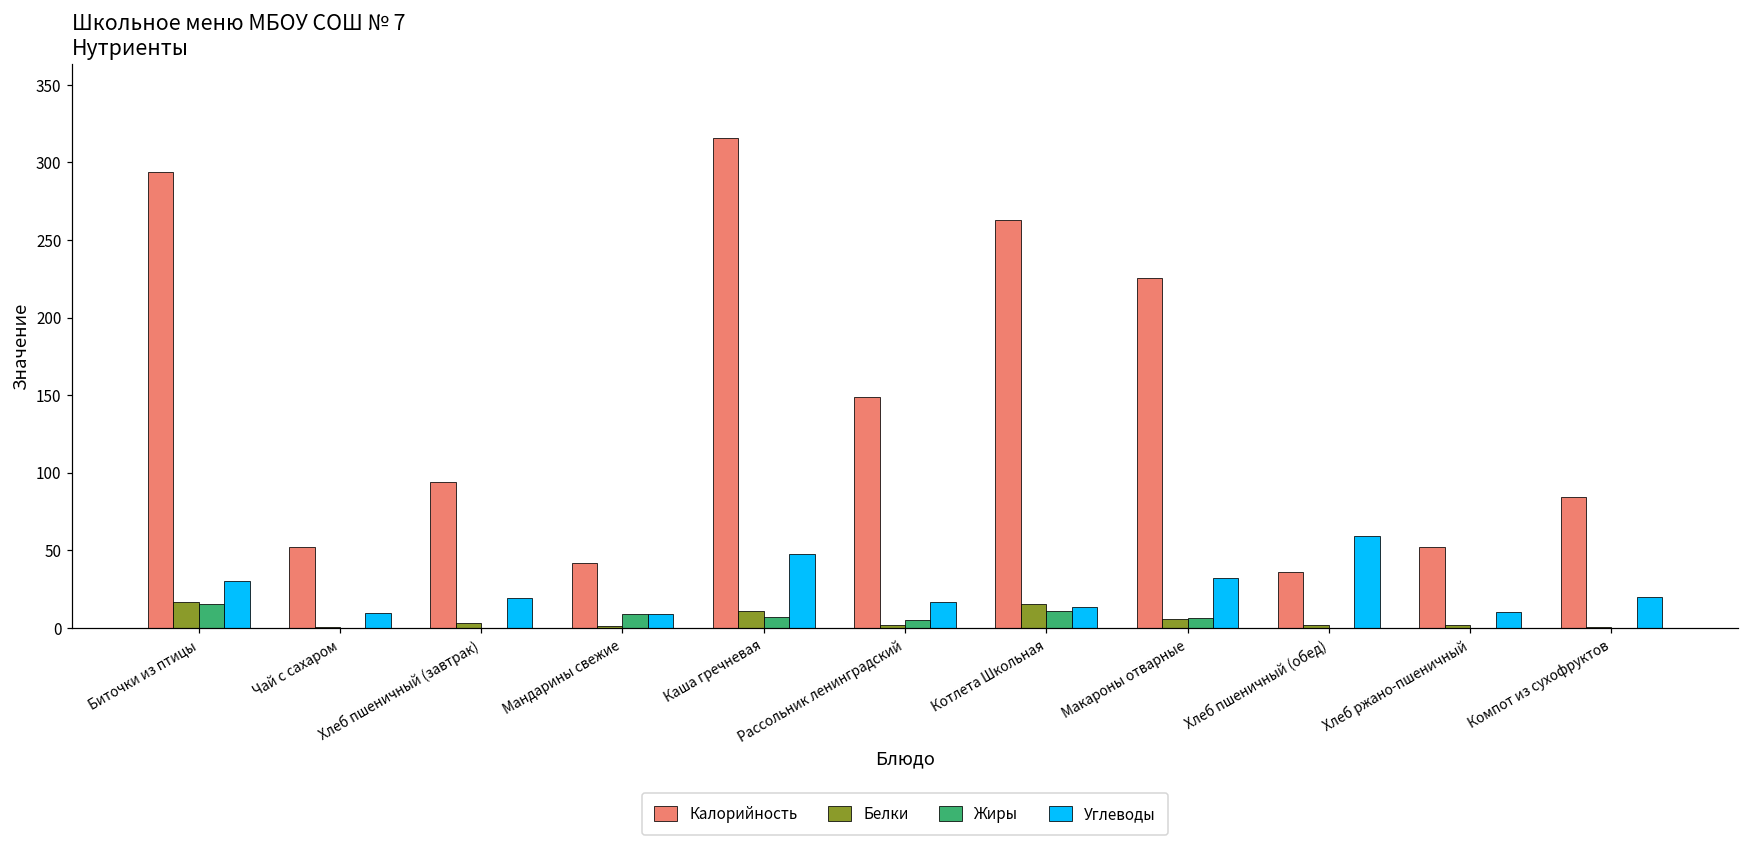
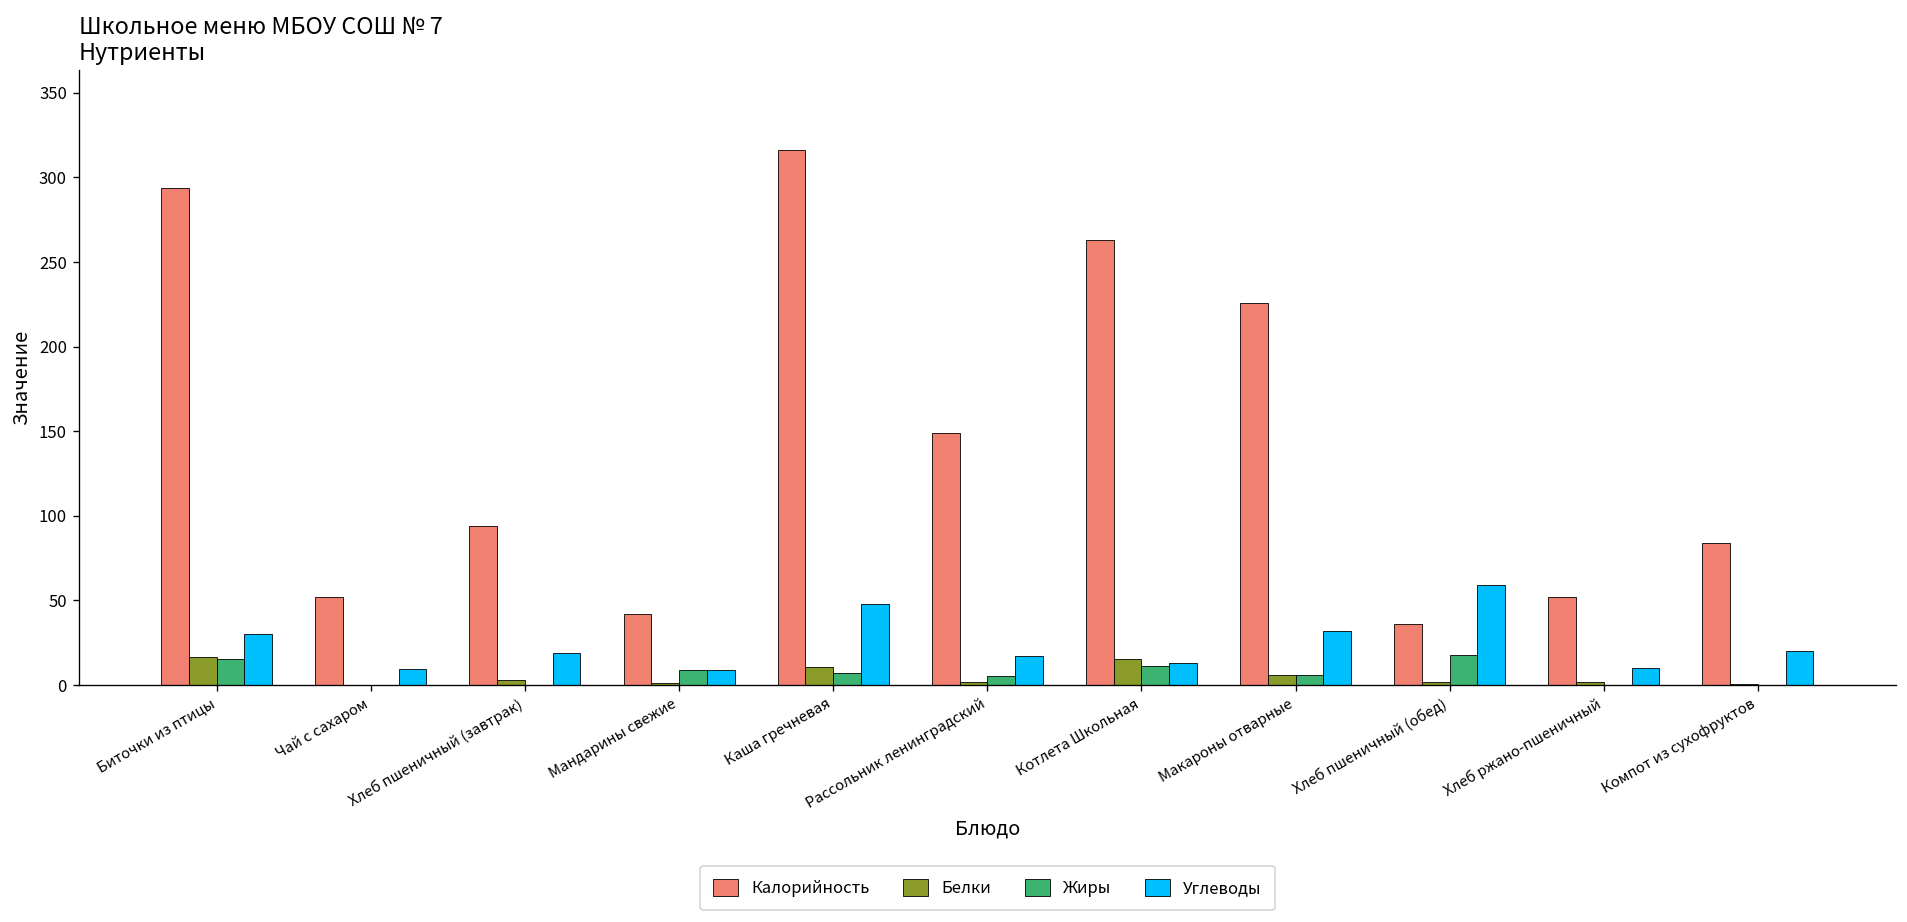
  {
    "Калорийность": {
      "Биточки из птицы": 294,
      "Чай с сахаром": 52,
      "Хлеб пшеничный (завтрак)": 94,
      "Мандарины свежие": 42,
      "Каша гречневая": 316,
      "Рассольник ленинградский": 149,
      "Котлета Школьная": 263,
      "Макароны отварные": 226,
      "Хлеб пшеничный (обед)": 36,
      "Хлеб ржано-пшеничный": 52,
      "Компот из сухофруктов": 84
    },
    "Белки": {
      "Биточки из птицы": 17,
      "Хлеб пшеничный (завтрак)": 3,
      "Каша гречневая": 11,
      "Рассольник ленинградский": 2,
      "Котлета Школьная": 15,
      "Макароны отварные": 6,
      "Хлеб пшеничный (обед)": 2,
      "Хлеб ржано-пшеничный": 2
    },
    "Жиры": {
      "Биточки из птицы": 15,
      "Хлеб пшеничный (завтрак)": 0,
      "Мандарины свежие": 9,
      "Каша гречневая": 7,
      "Рассольник ленинградский": 5,
      "Котлета Школьная": 11,
      "Макароны отварные": 6,
-     "Хлеб пшеничный (обед)": 0,
+     "Хлеб пшеничный (обед)": 18,
      "Хлеб ржано-пшеничный": 0
    },
    "Углеводы": {
      "Биточки из птицы": 30,
      "Чай с сахаром": 9,
      "Хлеб пшеничный (завтрак)": 19,
      "Мандарины свежие": 9,
      "Каша гречневая": 48,
      "Рассольник ленинградский": 17,
      "Котлета Школьная": 13,
      "Макароны отварные": 32,
      "Хлеб пшеничный (обед)": 59,
      "Хлеб ржано-пшеничный": 10,
      "Компот из сухофруктов": 20
    }
  }
